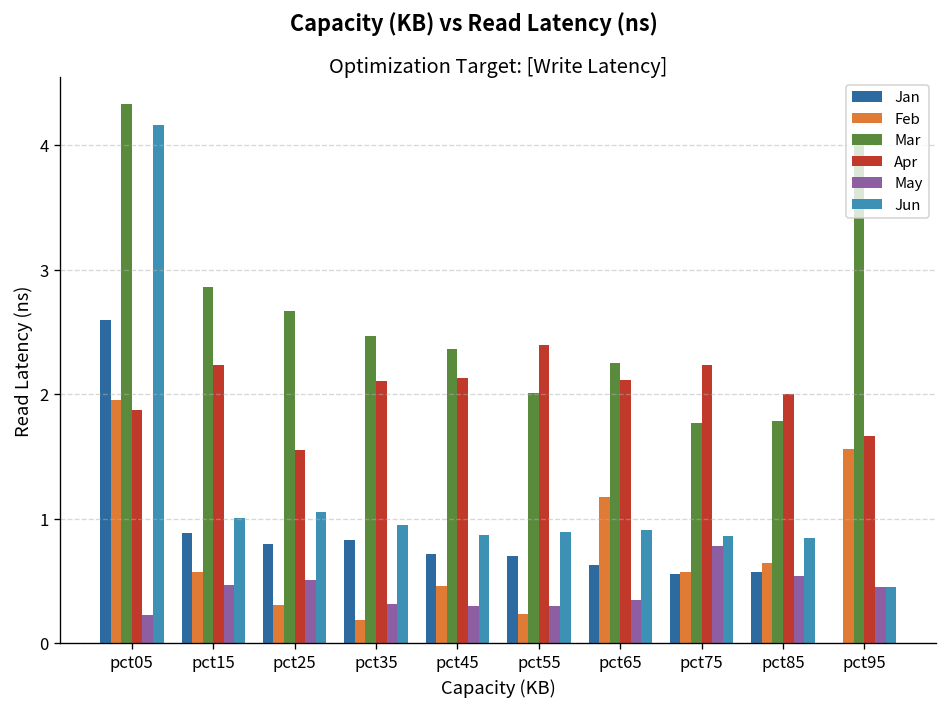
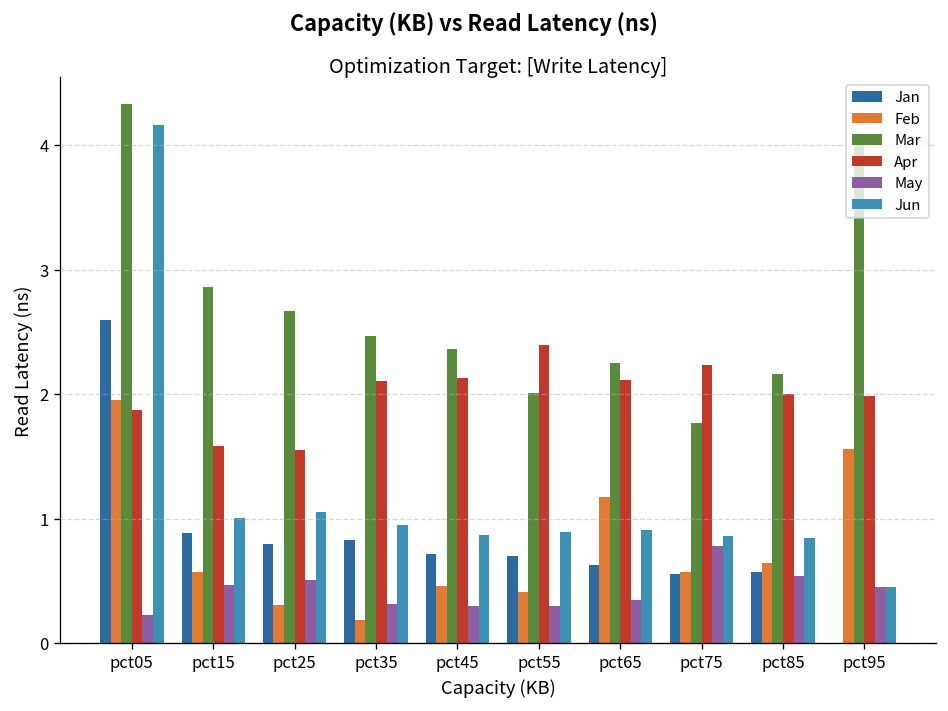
  {
    "Feb": {
      "pct05": 1.95,
      "pct15": 0.57,
      "pct25": 0.31,
      "pct35": 0.19,
      "pct45": 0.46,
-     "pct55": 0.23,
+     "pct55": 0.41,
      "pct65": 1.18,
      "pct75": 0.57,
      "pct85": 0.65,
      "pct95": 1.56
    },
    "Mar": {
      "pct05": 4.33,
      "pct15": 2.86,
      "pct25": 2.67,
      "pct35": 2.47,
      "pct45": 2.36,
      "pct55": 2.01,
      "pct65": 2.25,
      "pct75": 1.77,
-     "pct85": 1.79
+     "pct85": 2.16
    },
    "Apr": {
      "pct05": 1.87,
-     "pct15": 2.24,
+     "pct15": 1.58,
      "pct25": 1.55,
      "pct35": 2.11,
      "pct45": 2.13,
      "pct55": 2.40,
      "pct65": 2.12,
      "pct75": 2.24,
      "pct85": 2.00,
-     "pct95": 1.66
+     "pct95": 1.98
    },
    "May": {
      "pct05": 0.23,
      "pct15": 0.47,
      "pct25": 0.51,
      "pct35": 0.31,
      "pct45": 0.30,
      "pct55": 0.30,
      "pct65": 0.35,
      "pct75": 0.78,
      "pct85": 0.54,
      "pct95": 0.45
    }
  }
